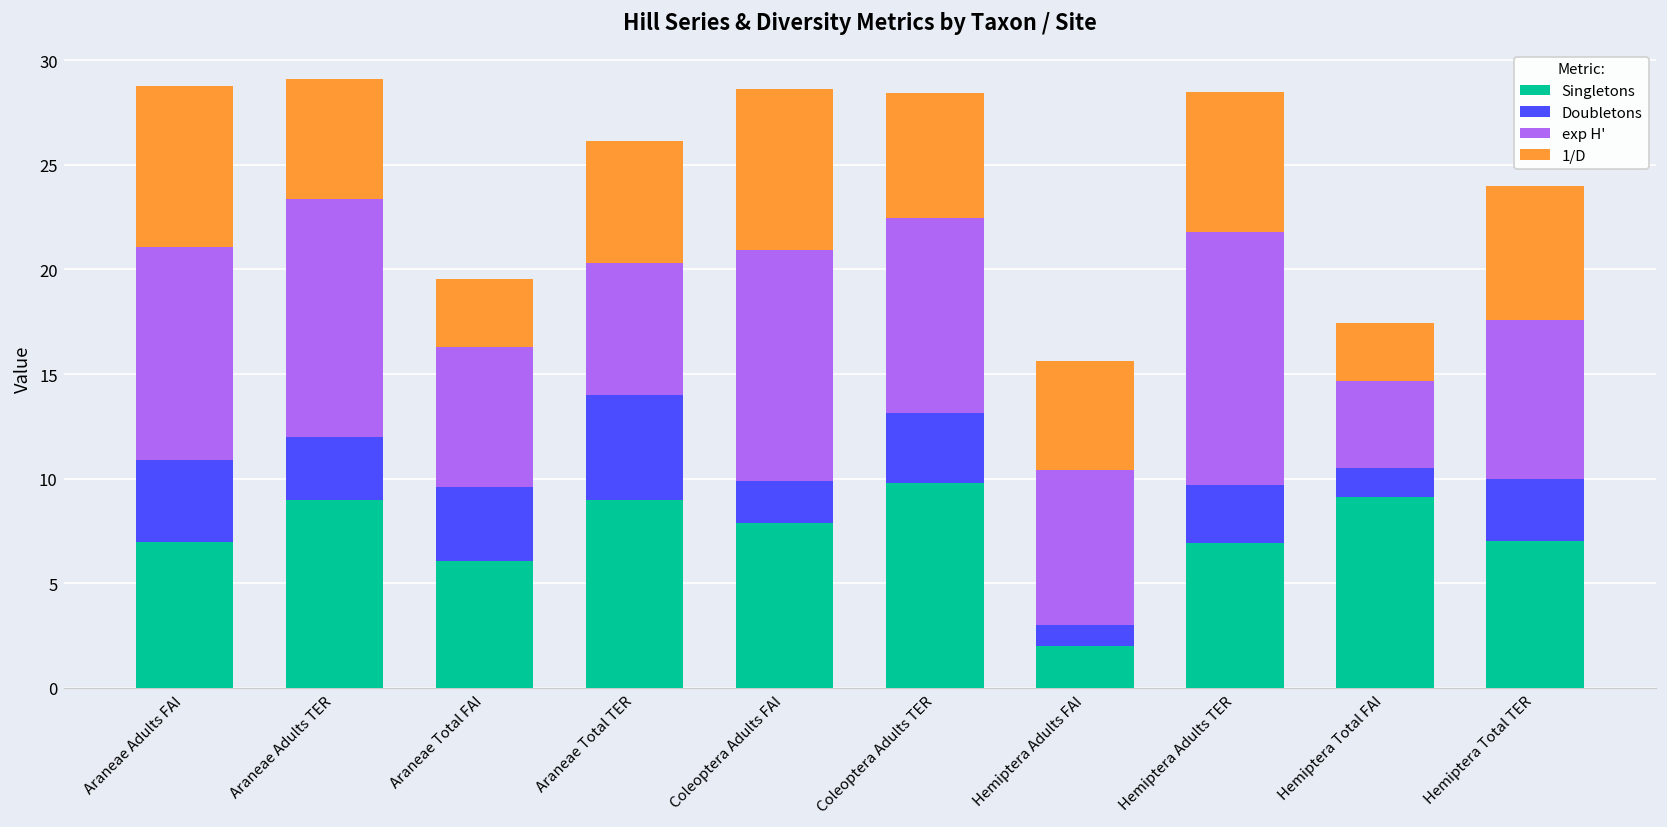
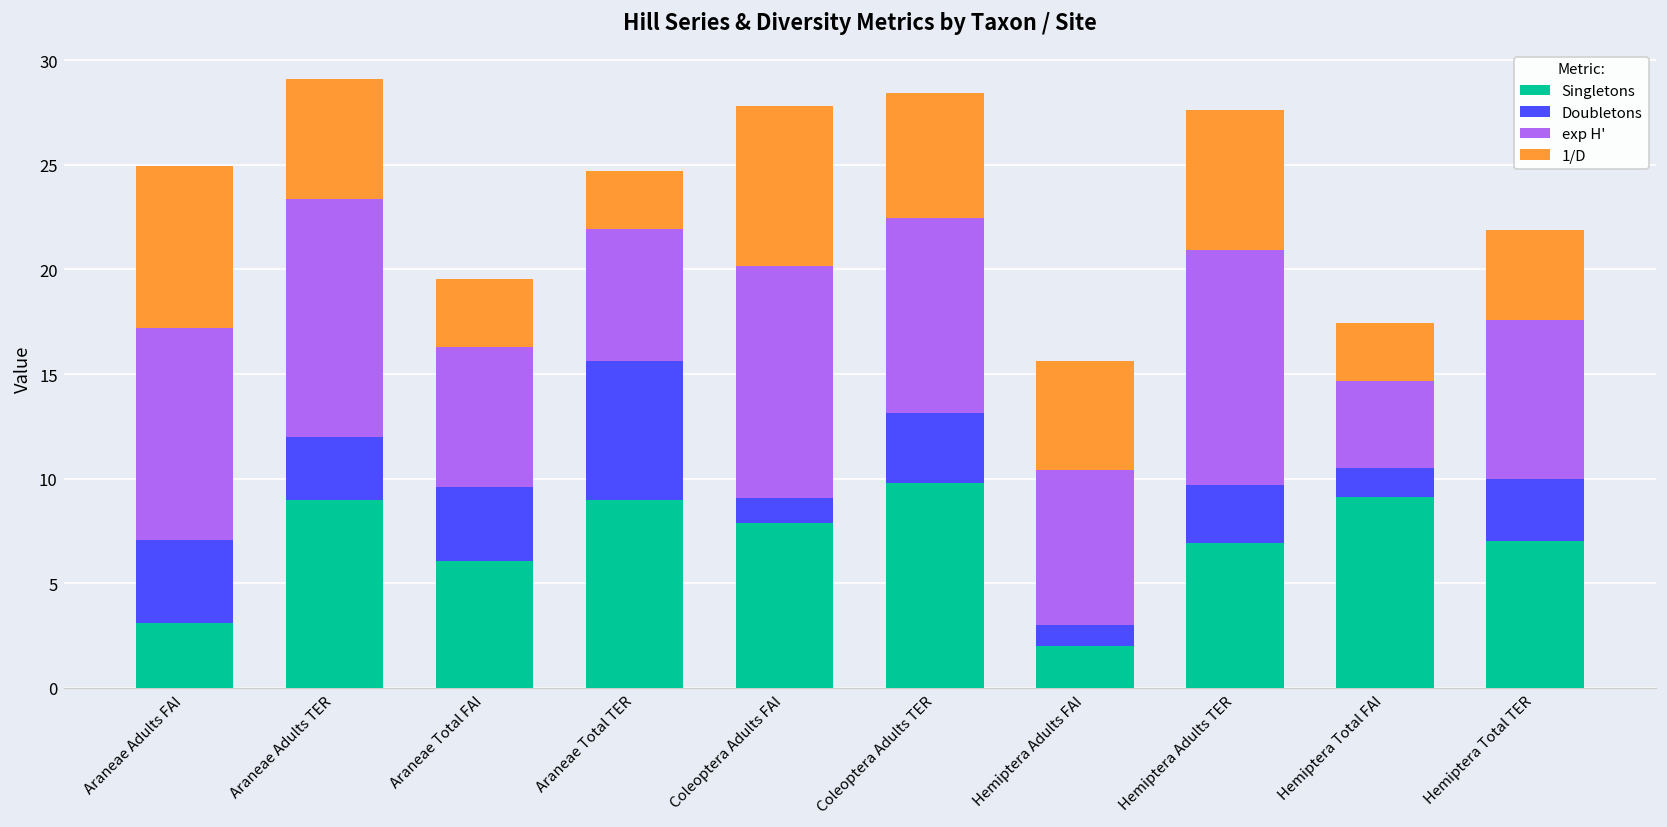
  {
    "Singletons": {
-     "Araneae Adults FAI": 7.0,
+     "Araneae Adults FAI": 3.1,
      "Araneae Adults TER": 9.0,
      "Araneae Total FAI": 6.1,
      "Araneae Total TER": 9.0,
      "Coleoptera Adults FAI": 7.9,
      "Coleoptera Adults TER": 9.8,
      "Hemiptera Adults FAI": 2.0,
      "Hemiptera Adults TER": 6.9,
      "Hemiptera Total FAI": 9.1,
      "Hemiptera Total TER": 7.0
    },
    "Doubletons": {
      "Araneae Adults FAI": 3.9,
      "Araneae Adults TER": 3.0,
      "Araneae Total FAI": 3.5,
-     "Araneae Total TER": 5.0,
-     "Coleoptera Adults FAI": 2.0,
+     "Araneae Total TER": 6.6,
+     "Coleoptera Adults FAI": 1.2,
      "Coleoptera Adults TER": 3.4,
      "Hemiptera Adults FAI": 1.0,
      "Hemiptera Adults TER": 2.8,
      "Hemiptera Total FAI": 1.4,
      "Hemiptera Total TER": 3.0
    },
    "exp H'": {
      "Araneae Adults FAI": 10.1,
      "Araneae Adults TER": 11.4,
      "Araneae Total FAI": 6.7,
      "Araneae Total TER": 6.3,
      "Coleoptera Adults FAI": 11.0,
      "Coleoptera Adults TER": 9.3,
      "Hemiptera Adults FAI": 7.4,
-     "Hemiptera Adults TER": 12.1,
+     "Hemiptera Adults TER": 11.2,
      "Hemiptera Total FAI": 4.2,
      "Hemiptera Total TER": 7.6
    },
    "1/D": {
      "Araneae Adults FAI": 7.7,
      "Araneae Adults TER": 5.7,
      "Araneae Total FAI": 3.2,
-     "Araneae Total TER": 5.8,
+     "Araneae Total TER": 2.8,
      "Coleoptera Adults FAI": 7.7,
      "Coleoptera Adults TER": 5.9,
      "Hemiptera Adults FAI": 5.2,
      "Hemiptera Adults TER": 6.7,
      "Hemiptera Total FAI": 2.8,
-     "Hemiptera Total TER": 6.4
+     "Hemiptera Total TER": 4.3
    }
  }
